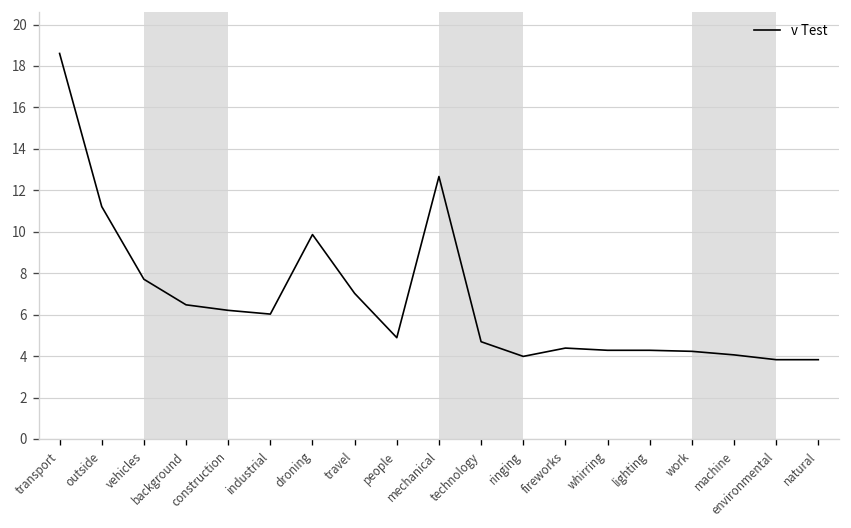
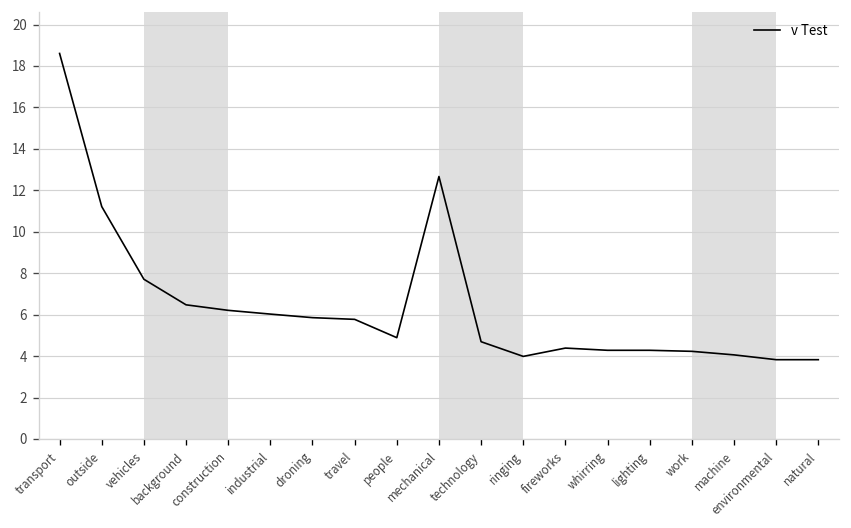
  {
    "transport": 18.6,
    "outside": 11.2,
    "vehicles": 7.7,
    "background": 6.5,
    "construction": 6.2,
    "industrial": 6.0,
-   "droning": 9.9,
-   "travel": 7.0,
+   "droning": 5.9,
+   "travel": 5.8,
    "people": 4.9,
    "mechanical": 12.7,
    "technology": 4.7,
    "ringing": 4.0,
    "fireworks": 4.4,
    "whirring": 4.3,
    "lighting": 4.3,
    "work": 4.2,
    "machine": 4.1,
    "environmental": 3.8,
    "natural": 3.8
  }
